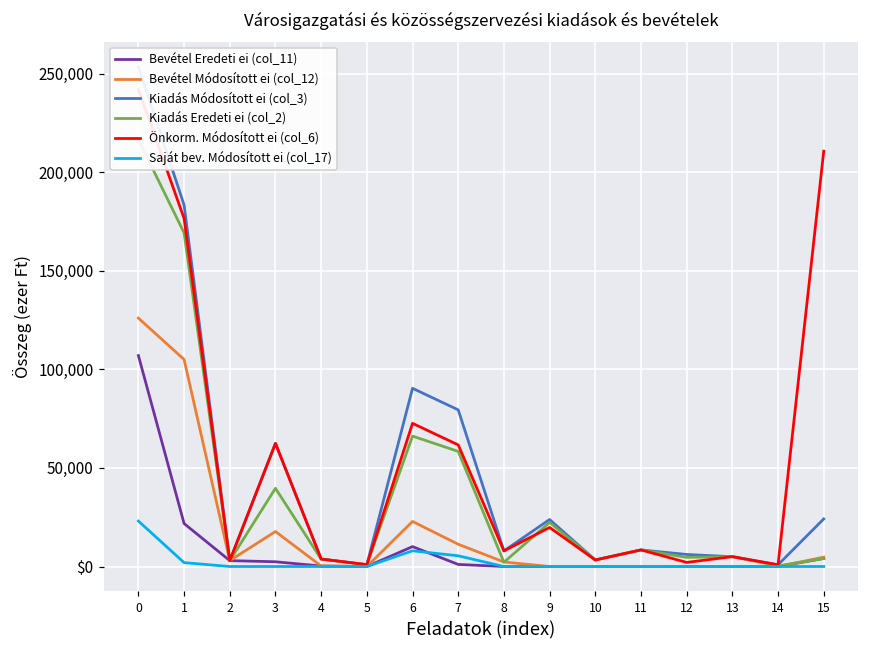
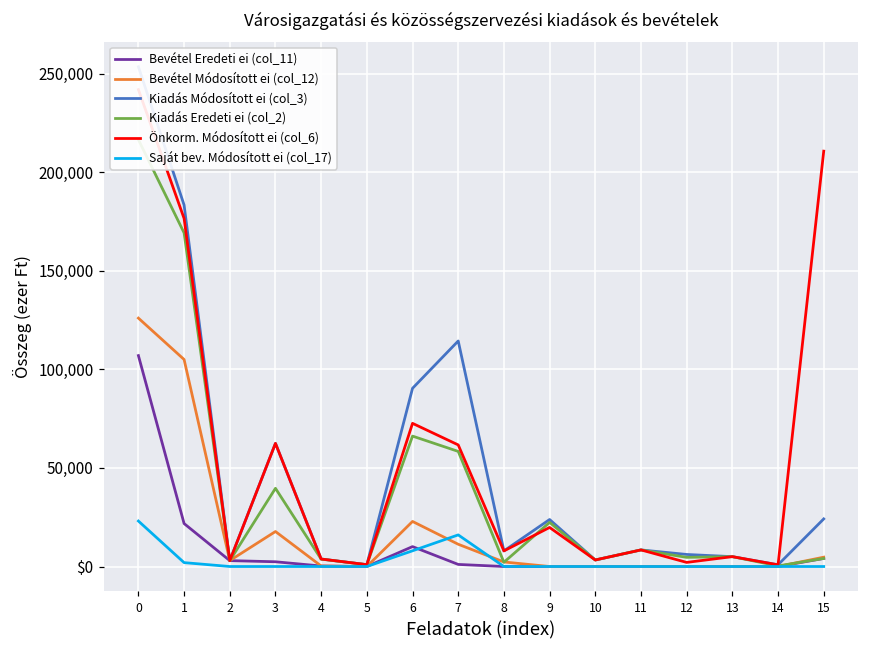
  {
    "Bevétel Eredeti ei (col_11)": {
      "0": "107,000",
      "1": "22,000",
      "3": "2,000",
      "6": "10,000",
      "7": "1,000"
    },
    "Bevétel Módosított ei (col_12)": {
      "0": "126,000",
      "1": "105,000",
      "3": "18,000",
      "6": "23,000",
      "7": "11,000"
    },
    "Kiadás Módosított ei (col_3)": {
      "1": "183,000",
      "6": "90,000",
-     "7": "79,000",
+     "7": "114,000",
      "9": "24,000",
      "12": "6,000",
      "15": "24,000"
    },
    "Kiadás Eredeti ei (col_2)": {
      "1": "169,000",
      "3": "40,000",
      "6": "66,000",
      "7": "58,000",
      "9": "22,000",
      "12": "5,000"
    },
    "Önkorm. Módosított ei (col_6)": {
      "1": "177,000",
      "6": "73,000",
      "7": "62,000",
      "9": "20,000",
      "12": "2,000",
      "15": "211,000"
    },
    "Saját bev. Módosított ei (col_17)": {
      "0": "23,000",
      "1": "2,000",
      "2": "0",
      "3": "0",
      "6": "8,000",
-     "7": "5,000",
+     "7": "16,000",
      "15": "0"
    }
  }
